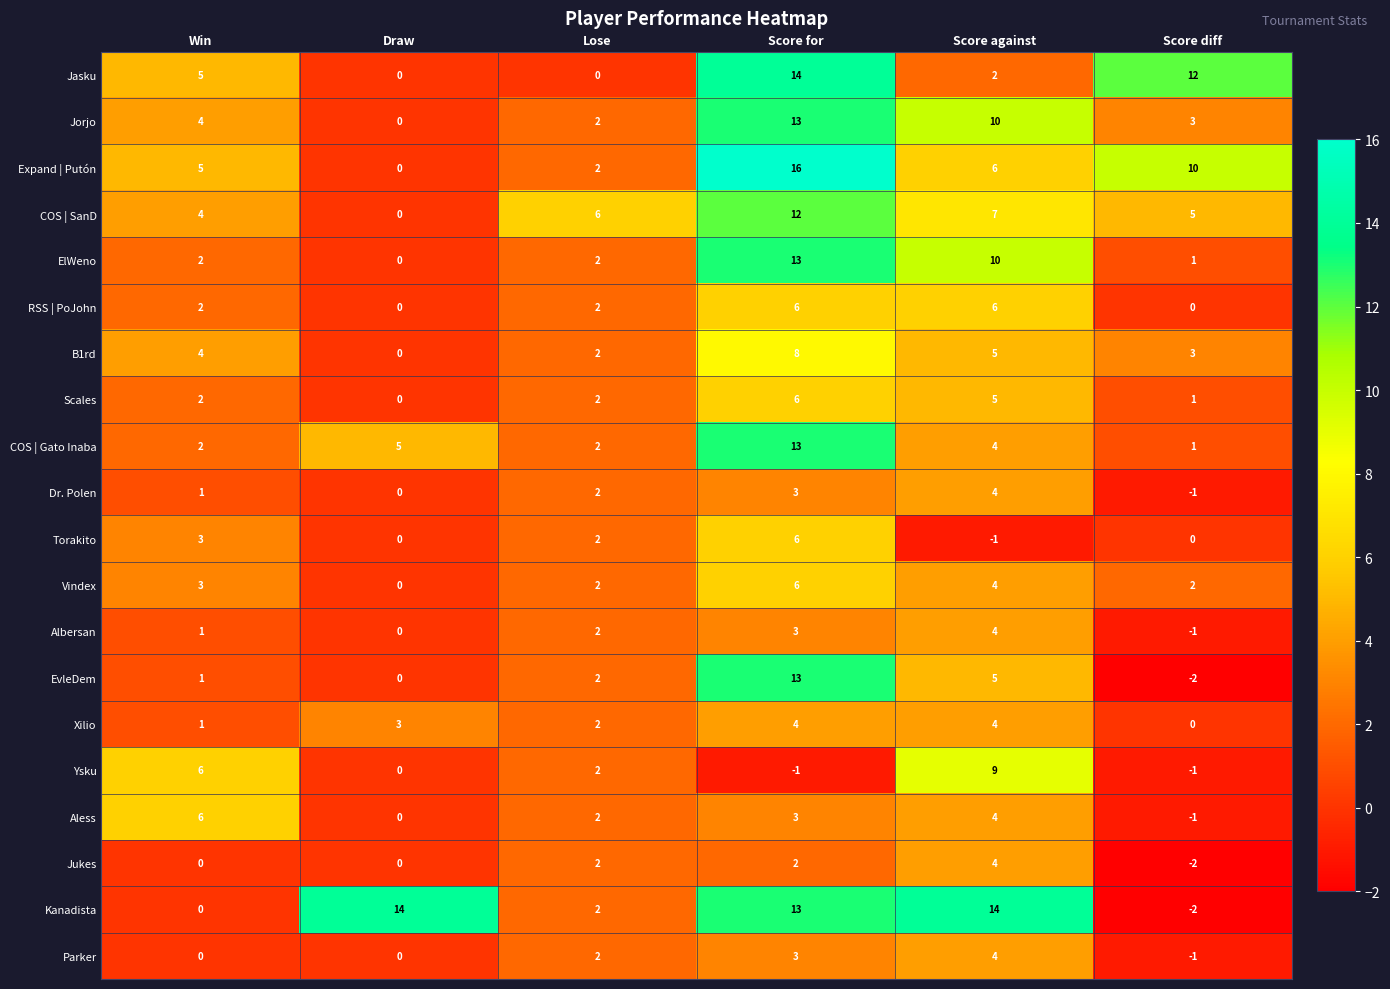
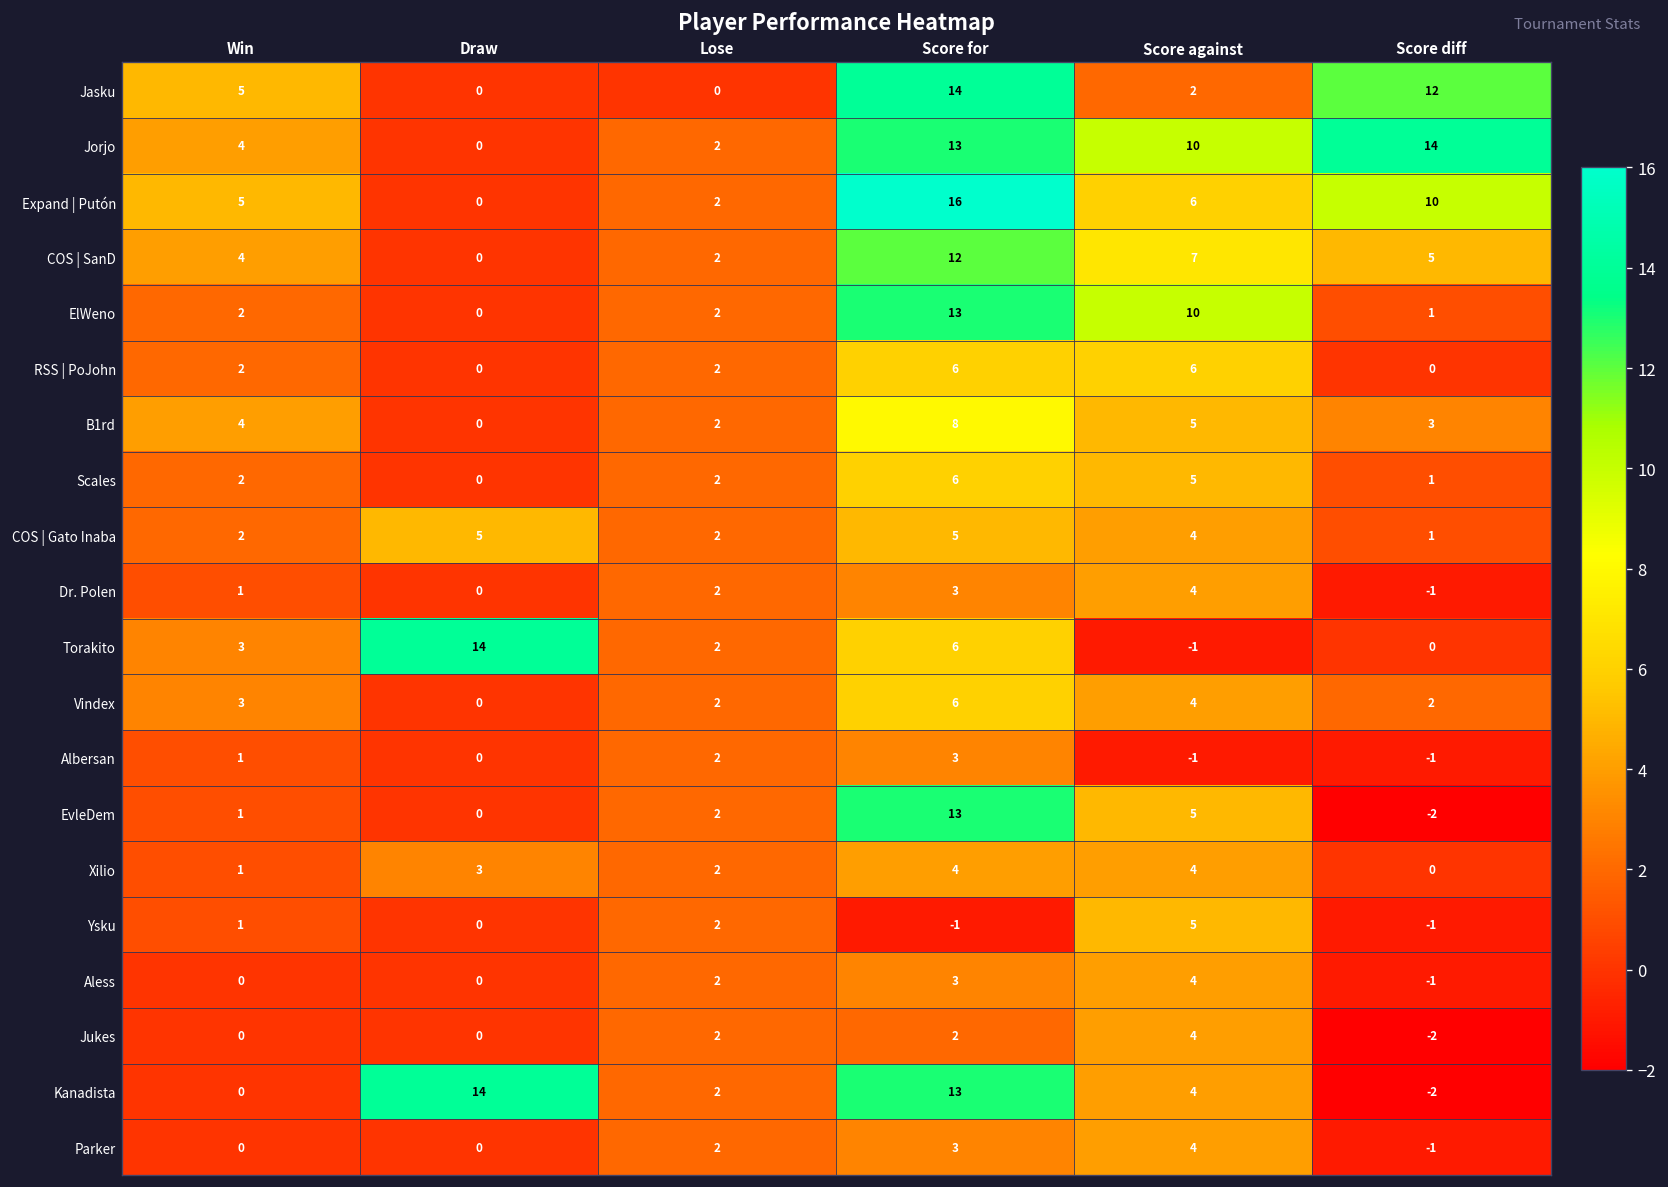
  {
    "Jasku": {
      "Win": 5,
      "Draw": 0,
      "Lose": 0,
      "Score for": 14,
      "Score against": 2,
      "Score diff": 12
    },
    "Jorjo": {
      "Win": 4,
      "Draw": 0,
      "Lose": 2,
      "Score for": 13,
      "Score against": 10,
-     "Score diff": 3
+     "Score diff": 14
    },
    "Expand | Putón": {
      "Win": 5,
      "Draw": 0,
      "Lose": 2,
      "Score for": 16,
      "Score against": 6,
      "Score diff": 10
    },
    "COS | SanD": {
      "Win": 4,
      "Draw": 0,
-     "Lose": 6,
+     "Lose": 2,
      "Score for": 12,
      "Score against": 7,
      "Score diff": 5
    },
    "ElWeno": {
      "Win": 2,
      "Draw": 0,
      "Lose": 2,
      "Score for": 13,
      "Score against": 10,
      "Score diff": 1
    },
    "RSS | PoJohn": {
      "Win": 2,
      "Draw": 0,
      "Lose": 2,
      "Score for": 6,
      "Score against": 6,
      "Score diff": 0
    },
    "B1rd": {
      "Win": 4,
      "Draw": 0,
      "Lose": 2,
      "Score for": 8,
      "Score against": 5,
      "Score diff": 3
    },
    "Scales": {
      "Win": 2,
      "Draw": 0,
      "Lose": 2,
      "Score for": 6,
      "Score against": 5,
      "Score diff": 1
    },
    "COS | Gato Inaba": {
      "Win": 2,
      "Draw": 5,
      "Lose": 2,
-     "Score for": 13,
+     "Score for": 5,
      "Score against": 4,
      "Score diff": 1
    },
    "Dr. Polen": {
      "Win": 1,
      "Draw": 0,
      "Lose": 2,
      "Score for": 3,
      "Score against": 4,
      "Score diff": -1
    },
    "Torakito": {
      "Win": 3,
-     "Draw": 0,
+     "Draw": 14,
      "Lose": 2,
      "Score for": 6,
      "Score against": -1,
      "Score diff": 0
    },
    "Vindex": {
      "Win": 3,
      "Draw": 0,
      "Lose": 2,
      "Score for": 6,
      "Score against": 4,
      "Score diff": 2
    },
    "Albersan": {
      "Win": 1,
      "Draw": 0,
      "Lose": 2,
      "Score for": 3,
-     "Score against": 4,
+     "Score against": -1,
      "Score diff": -1
    },
    "EvleDem": {
      "Win": 1,
      "Draw": 0,
      "Lose": 2,
      "Score for": 13,
      "Score against": 5,
      "Score diff": -2
    },
    "Xilio": {
      "Win": 1,
      "Draw": 3,
      "Lose": 2,
      "Score for": 4,
      "Score against": 4,
      "Score diff": 0
    },
    "Ysku": {
-     "Win": 6,
+     "Win": 1,
      "Draw": 0,
      "Lose": 2,
      "Score for": -1,
-     "Score against": 9,
+     "Score against": 5,
      "Score diff": -1
    },
    "Aless": {
-     "Win": 6,
+     "Win": 0,
      "Draw": 0,
      "Lose": 2,
      "Score for": 3,
      "Score against": 4,
      "Score diff": -1
    },
    "Jukes": {
      "Win": 0,
      "Draw": 0,
      "Lose": 2,
      "Score for": 2,
      "Score against": 4,
      "Score diff": -2
    },
    "Kanadista": {
      "Win": 0,
      "Draw": 14,
      "Lose": 2,
      "Score for": 13,
-     "Score against": 14,
+     "Score against": 4,
      "Score diff": -2
    },
    "Parker": {
      "Win": 0,
      "Draw": 0,
      "Lose": 2,
      "Score for": 3,
      "Score against": 4,
      "Score diff": -1
    }
  }
